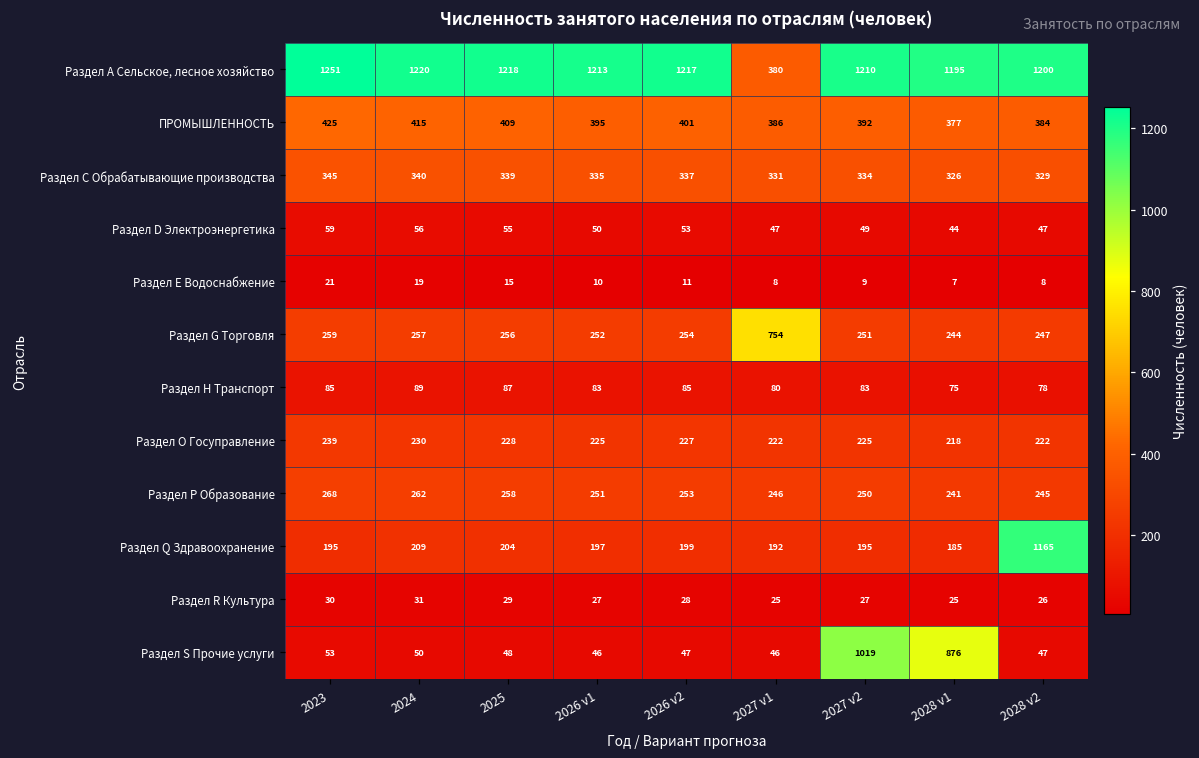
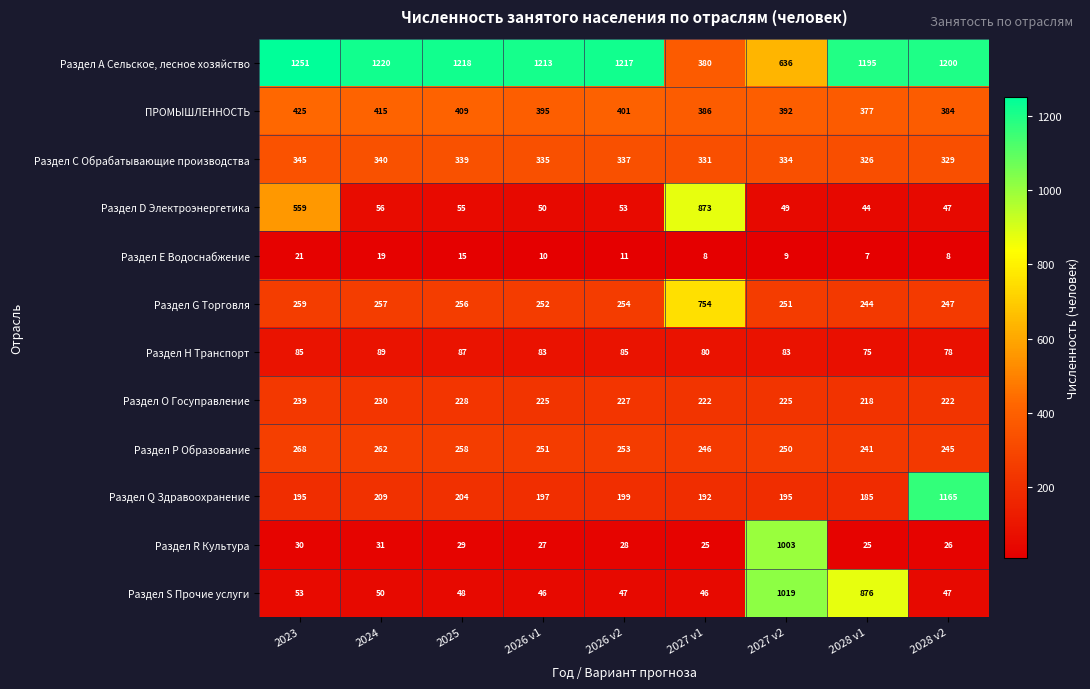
  {
    "Раздел A Сельское, лесное хозяйство": {
      "2023": 1251,
      "2024": 1220,
      "2025": 1218,
      "2026 v1": 1213,
      "2026 v2": 1217,
      "2027 v1": 380,
-     "2027 v2": 1210,
+     "2027 v2": 636,
      "2028 v1": 1195,
      "2028 v2": 1200
    },
    "ПРОМЫШЛЕННОСТЬ": {
      "2023": 425,
      "2024": 415,
      "2025": 409,
      "2026 v1": 395,
      "2026 v2": 401,
      "2027 v1": 386,
      "2027 v2": 392,
      "2028 v1": 377,
      "2028 v2": 384
    },
    "Раздел С Обрабатывающие производства": {
      "2023": 345,
      "2024": 340,
      "2025": 339,
      "2026 v1": 335,
      "2026 v2": 337,
      "2027 v1": 331,
      "2027 v2": 334,
      "2028 v1": 326,
      "2028 v2": 329
    },
    "Раздел D Электроэнергетика": {
-     "2023": 59,
+     "2023": 559,
      "2024": 56,
      "2025": 55,
      "2026 v1": 50,
      "2026 v2": 53,
-     "2027 v1": 47,
+     "2027 v1": 873,
      "2027 v2": 49,
      "2028 v1": 44,
      "2028 v2": 47
    },
    "Раздел E Водоснабжение": {
      "2023": 21,
      "2024": 19,
      "2025": 15,
      "2026 v1": 10,
      "2026 v2": 11,
      "2027 v1": 8,
      "2027 v2": 9,
      "2028 v1": 7,
      "2028 v2": 8
    },
    "Раздел G Торговля": {
      "2023": 259,
      "2024": 257,
      "2025": 256,
      "2026 v1": 252,
      "2026 v2": 254,
      "2027 v1": 754,
      "2027 v2": 251,
      "2028 v1": 244,
      "2028 v2": 247
    },
    "Раздел H Транспорт": {
      "2023": 85,
      "2024": 89,
      "2025": 87,
      "2026 v1": 83,
      "2026 v2": 85,
      "2027 v1": 80,
      "2027 v2": 83,
      "2028 v1": 75,
      "2028 v2": 78
    },
    "Раздел O Госуправление": {
      "2023": 239,
      "2024": 230,
      "2025": 228,
      "2026 v1": 225,
      "2026 v2": 227,
      "2027 v1": 222,
      "2027 v2": 225,
      "2028 v1": 218,
      "2028 v2": 222
    },
    "Раздел P Образование": {
      "2023": 268,
      "2024": 262,
      "2025": 258,
      "2026 v1": 251,
      "2026 v2": 253,
      "2027 v1": 246,
      "2027 v2": 250,
      "2028 v1": 241,
      "2028 v2": 245
    },
    "Раздел Q Здравоохранение": {
      "2023": 195,
      "2024": 209,
      "2025": 204,
      "2026 v1": 197,
      "2026 v2": 199,
      "2027 v1": 192,
      "2027 v2": 195,
      "2028 v1": 185,
      "2028 v2": 1165
    },
    "Раздел R Культура": {
      "2023": 30,
      "2024": 31,
      "2025": 29,
      "2026 v1": 27,
      "2026 v2": 28,
      "2027 v1": 25,
-     "2027 v2": 27,
+     "2027 v2": 1003,
      "2028 v1": 25,
      "2028 v2": 26
    },
    "Раздел S Прочие услуги": {
      "2023": 53,
      "2024": 50,
      "2025": 48,
      "2026 v1": 46,
      "2026 v2": 47,
      "2027 v1": 46,
      "2027 v2": 1019,
      "2028 v1": 876,
      "2028 v2": 47
    }
  }
